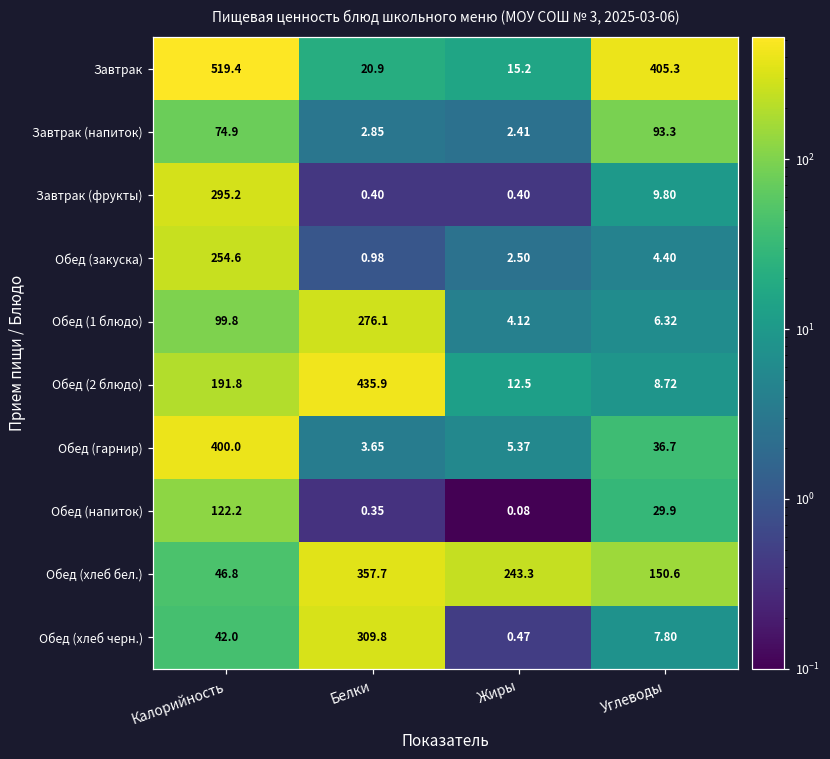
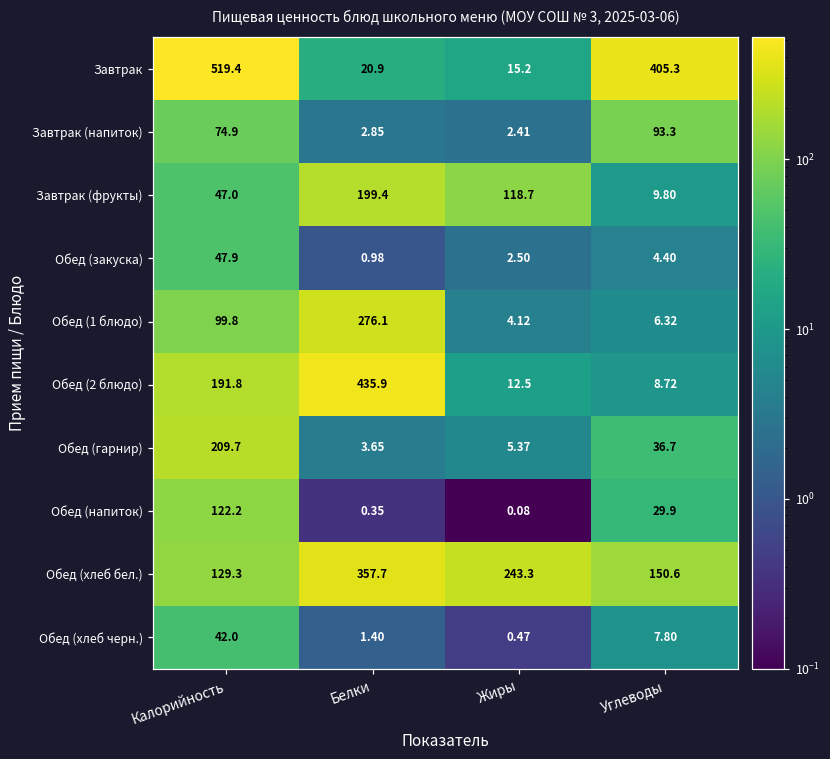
  {
    "Завтрак": {
      "Калорийность": 519.4,
      "Белки": 20.9,
      "Жиры": 15.2,
      "Углеводы": 405.3
    },
    "Завтрак (напиток)": {
      "Калорийность": 74.9,
      "Белки": 2.85,
      "Жиры": 2.41,
      "Углеводы": 93.3
    },
    "Завтрак (фрукты)": {
-     "Калорийность": 295.2,
-     "Белки": 0.40,
-     "Жиры": 0.40,
+     "Калорийность": 47.0,
+     "Белки": 199.4,
+     "Жиры": 118.7,
      "Углеводы": 9.80
    },
    "Обед (закуска)": {
-     "Калорийность": 254.6,
+     "Калорийность": 47.9,
      "Белки": 0.98,
      "Жиры": 2.50,
      "Углеводы": 4.40
    },
    "Обед (1 блюдо)": {
      "Калорийность": 99.8,
      "Белки": 276.1,
      "Жиры": 4.12,
      "Углеводы": 6.32
    },
    "Обед (2 блюдо)": {
      "Калорийность": 191.8,
      "Белки": 435.9,
      "Жиры": 12.5,
      "Углеводы": 8.72
    },
    "Обед (гарнир)": {
-     "Калорийность": 400.0,
+     "Калорийность": 209.7,
      "Белки": 3.65,
      "Жиры": 5.37,
      "Углеводы": 36.7
    },
    "Обед (напиток)": {
      "Калорийность": 122.2,
      "Белки": 0.35,
      "Жиры": 0.08,
      "Углеводы": 29.9
    },
    "Обед (хлеб бел.)": {
-     "Калорийность": 46.8,
+     "Калорийность": 129.3,
      "Белки": 357.7,
      "Жиры": 243.3,
      "Углеводы": 150.6
    },
    "Обед (хлеб черн.)": {
      "Калорийность": 42.0,
-     "Белки": 309.8,
+     "Белки": 1.40,
      "Жиры": 0.47,
      "Углеводы": 7.80
    }
  }
